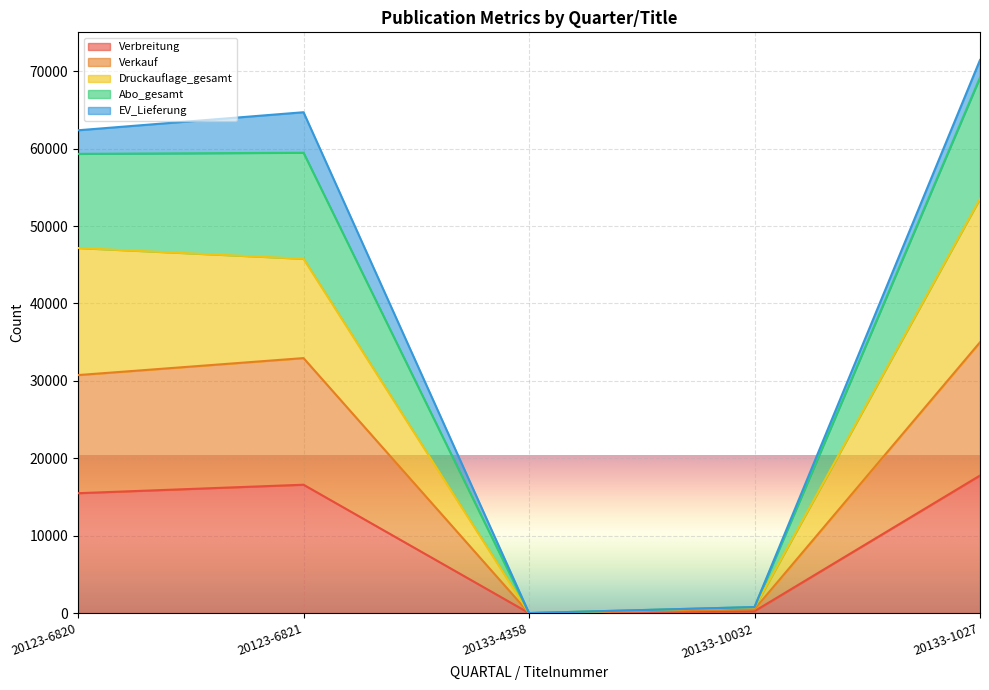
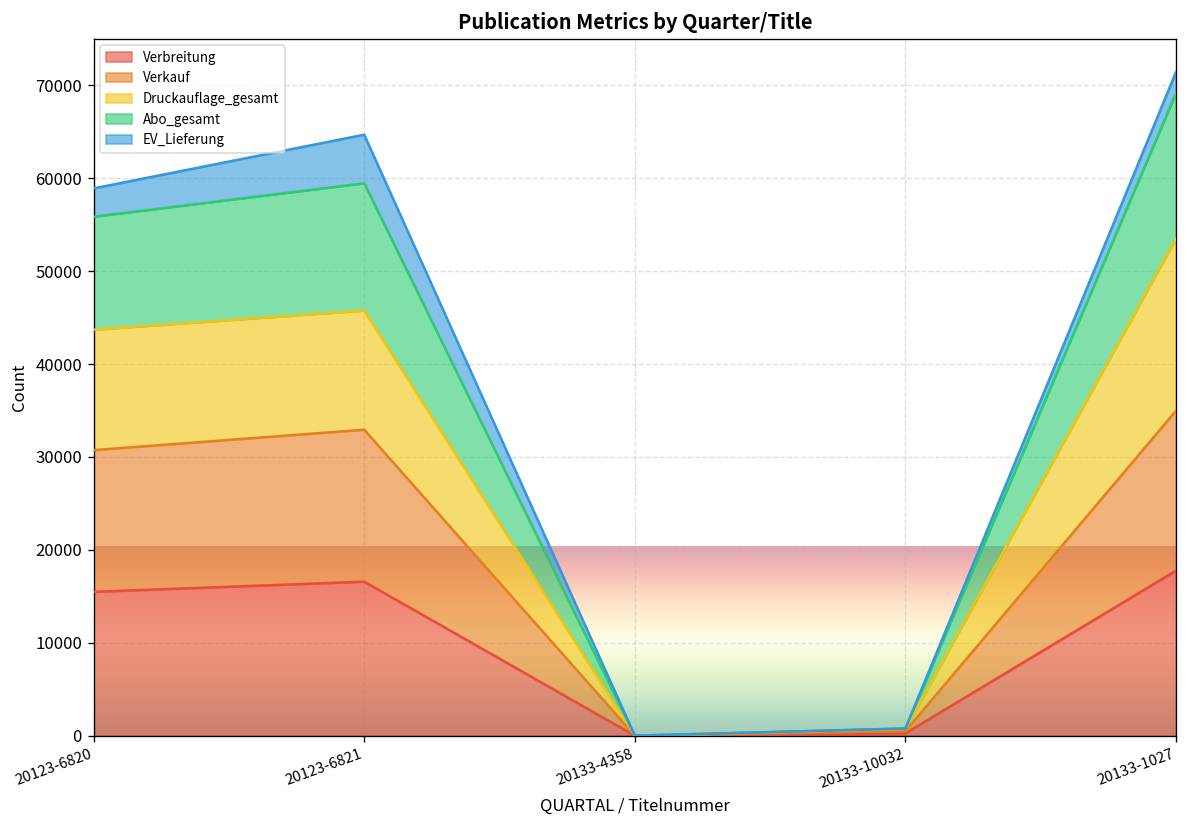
  {
    "Druckauflage_gesamt": {
-     "20123-6820": 16000,
+     "20123-6820": 13000,
      "20123-6821": 13000,
      "20133-1027": 19000
    },
    "Abo_gesamt": {
      "20123-6820": 12000,
      "20123-6821": 14000,
      "20133-1027": 16000
    },
    "EV_Lieferung": {
      "20123-6820": 3000,
      "20123-6821": 5000,
      "20133-1027": 2000
    }
  }
